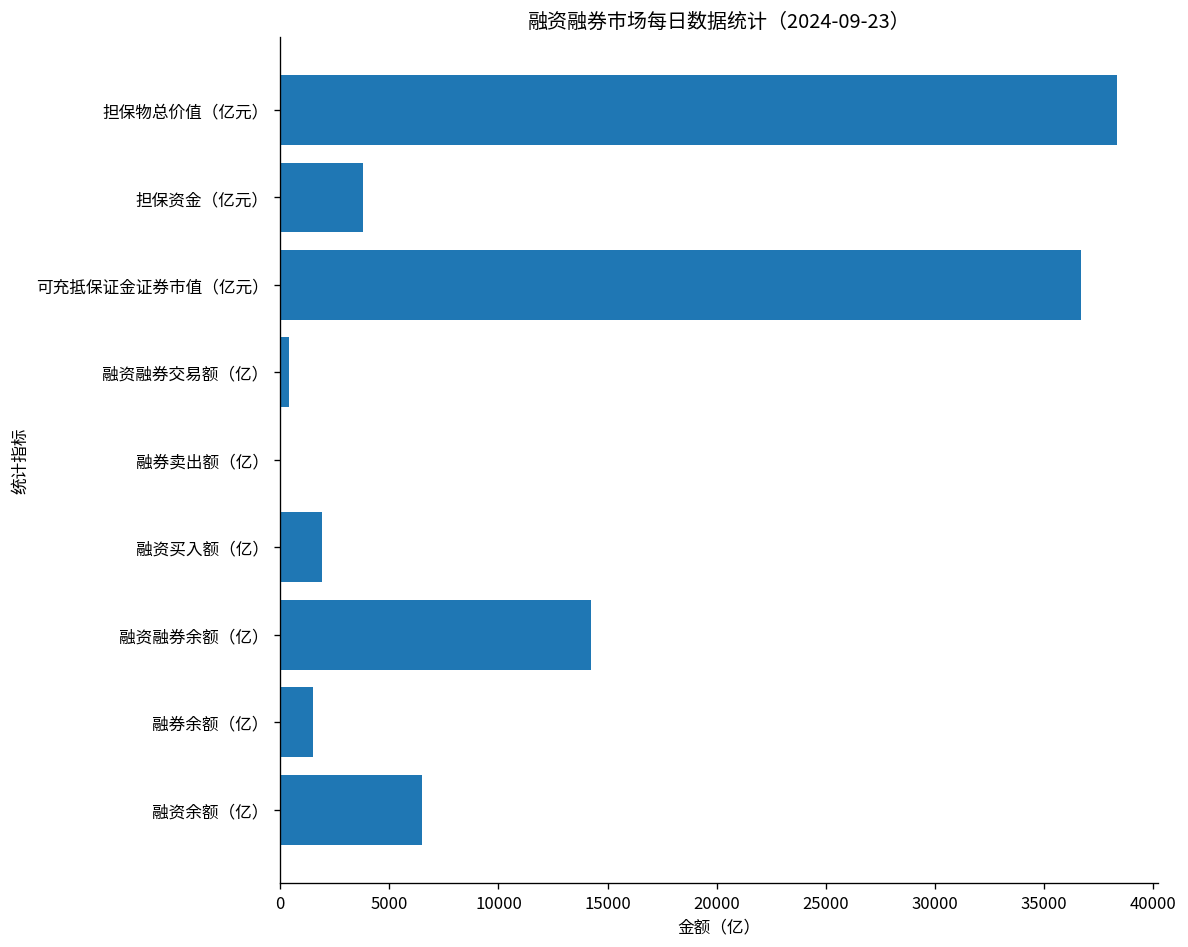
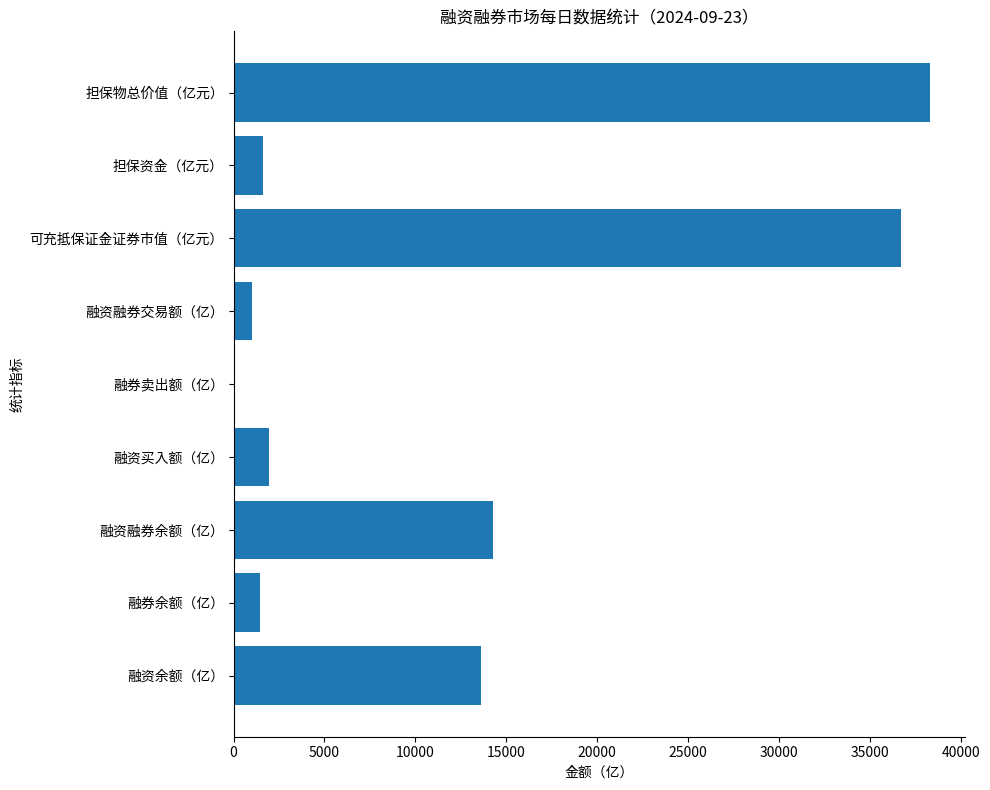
  {
    "担保物总价值（亿元）": 38300,
-   "担保资金（亿元）": 3800,
+   "担保资金（亿元）": 1600,
    "可充抵保证金证券市值（亿元）": 36700,
-   "融资融券交易额（亿）": 400,
+   "融资融券交易额（亿）": 1000,
    "融资买入额（亿）": 1900,
    "融资融券余额（亿）": 14300,
    "融券余额（亿）": 1500,
-   "融资余额（亿）": 6500
+   "融资余额（亿）": 13600
  }
